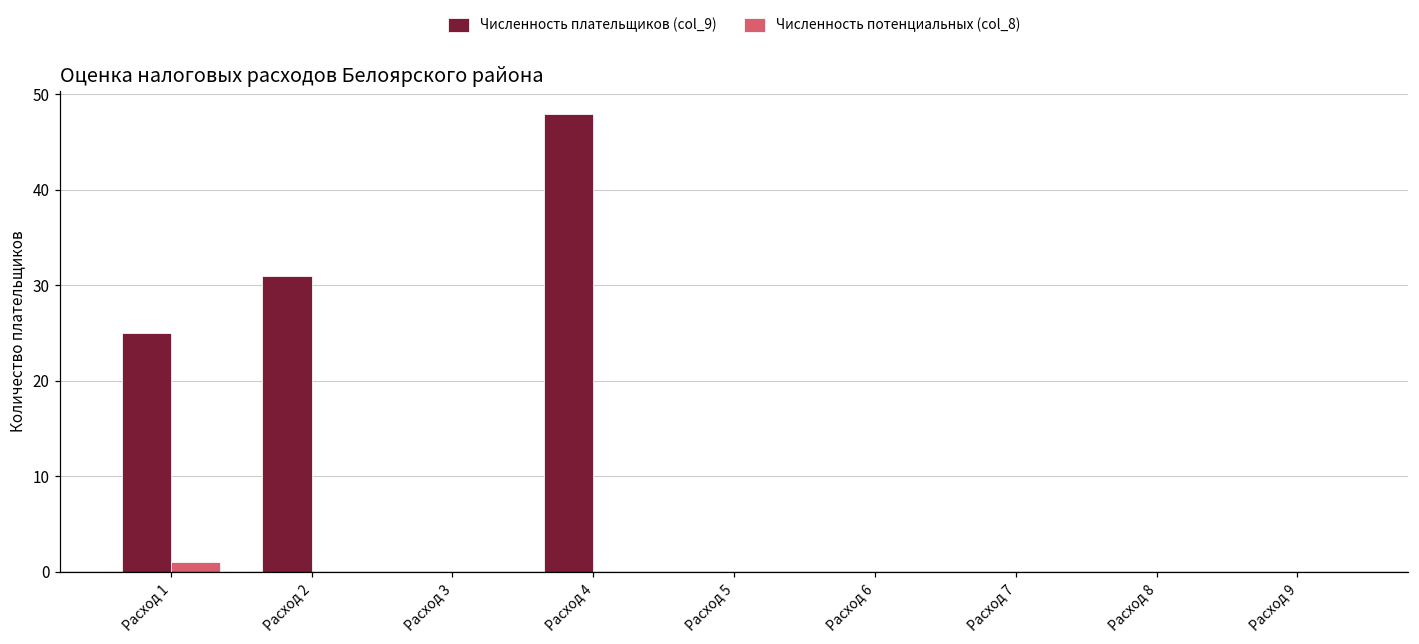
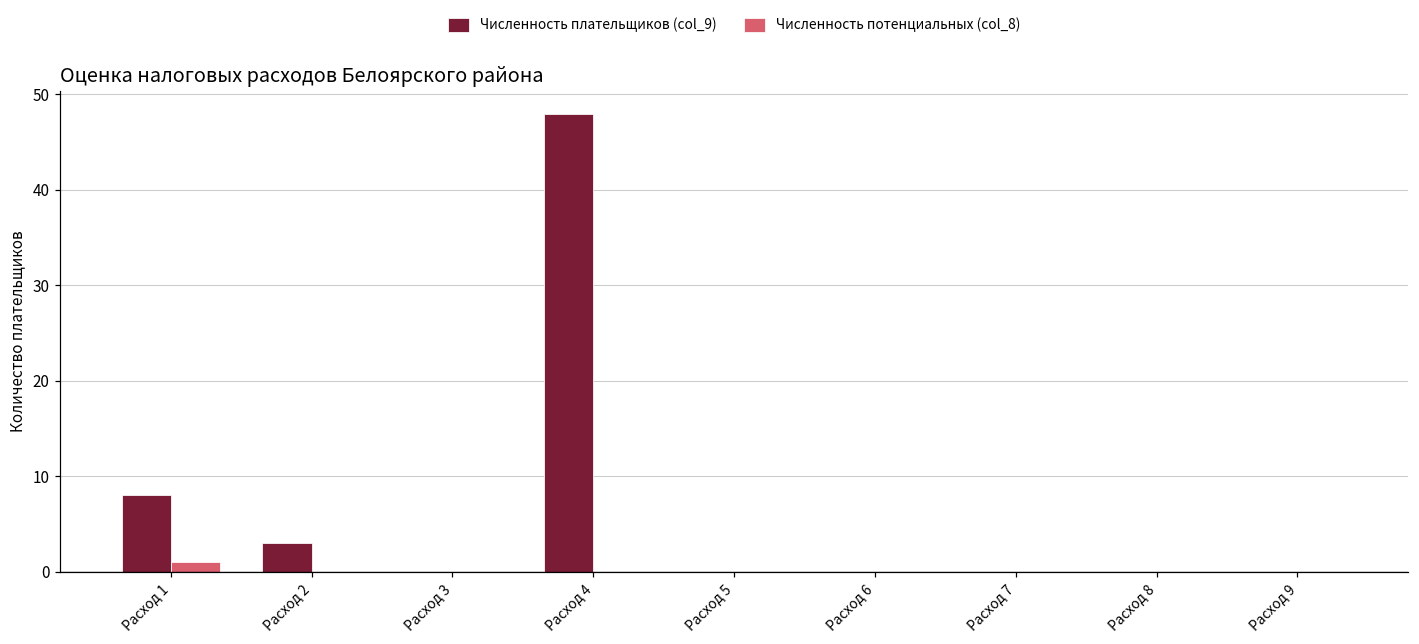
  {
    "Численность плательщиков (col_9)": {
-     "Расход 1": 25,
-     "Расход 2": 31,
+     "Расход 1": 8,
+     "Расход 2": 3,
      "Расход 3": 0,
      "Расход 4": 48,
      "Расход 5": 0,
      "Расход 6": 0,
      "Расход 7": 0,
      "Расход 8": 0,
      "Расход 9": 0
    },
    "Численность потенциальных (col_8)": {
      "Расход 1": 1,
      "Расход 2": 0,
      "Расход 3": 0,
      "Расход 4": 0,
      "Расход 5": 0,
      "Расход 6": 0,
      "Расход 7": 0,
      "Расход 8": 0,
      "Расход 9": 0
    }
  }
